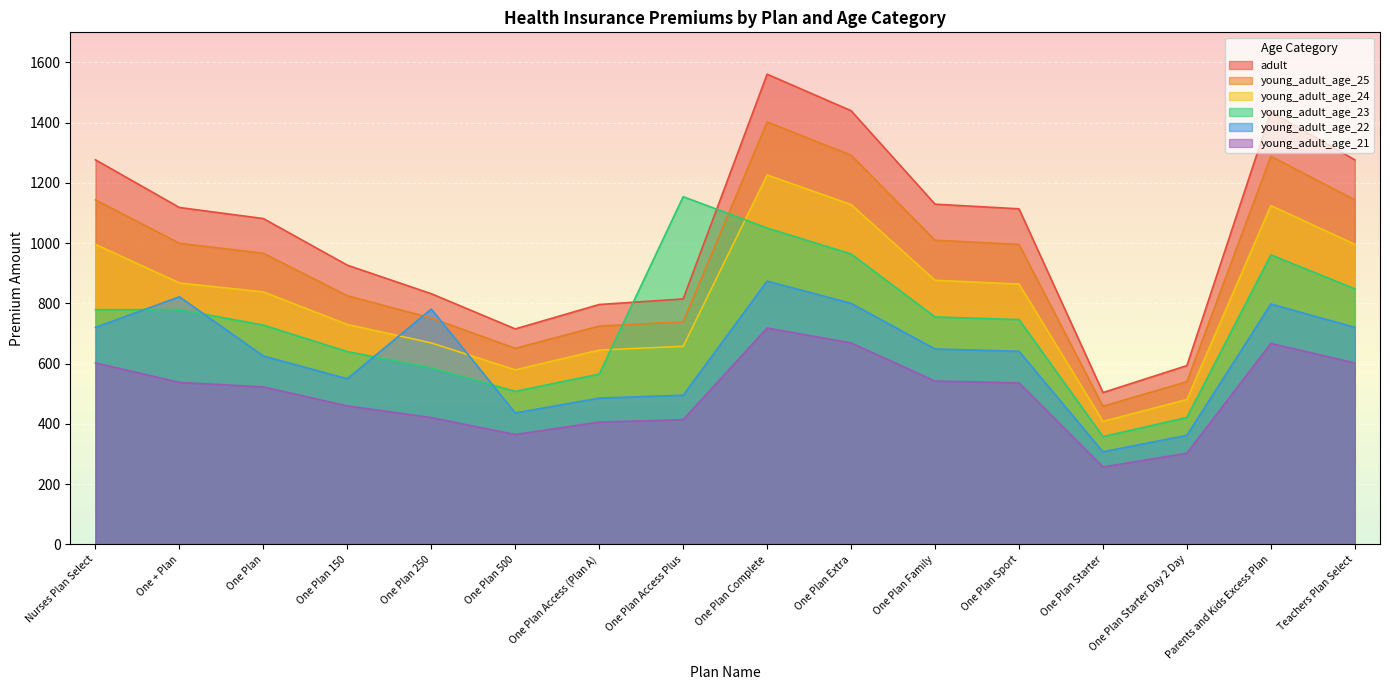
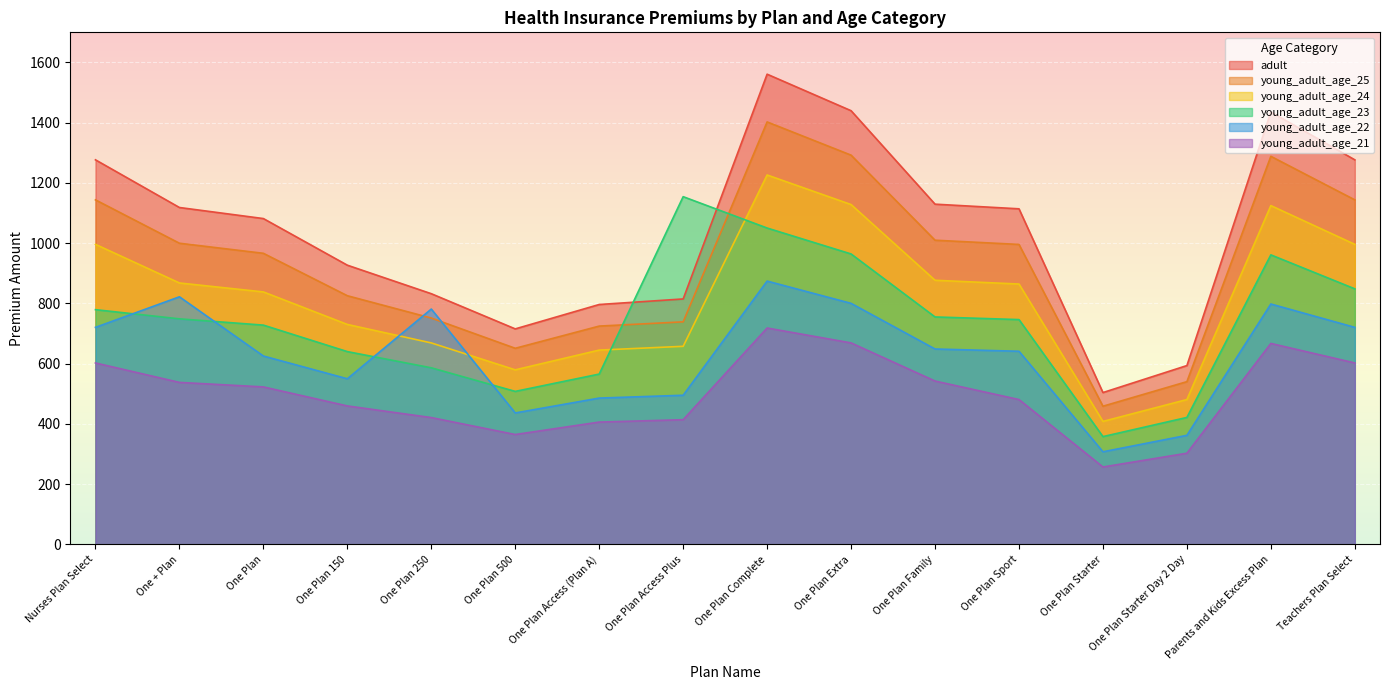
  {
    "young_adult_age_24": {
      "Nurses Plan Select": 1000,
      "One + Plan": 870,
      "One Plan": 840,
      "One Plan 150": 730,
      "One Plan 250": 670,
      "One Plan 500": 580,
      "One Plan Access (Plan A)": 650,
      "One Plan Access Plus": 660,
      "One Plan Complete": 1230,
      "One Plan Extra": 1130,
      "One Plan Family": 880,
      "One Plan Sport": 860,
      "One Plan Starter": 410,
      "One Plan Starter Day 2 Day": 480,
      "Parents and Kids Excess Plan": 1120,
      "Teachers Plan Select": 1000
    },
    "young_adult_age_23": {
      "Nurses Plan Select": 780,
-     "One + Plan": 780,
+     "One + Plan": 750,
      "One Plan": 730,
      "One Plan 150": 640,
      "One Plan 250": 590,
      "One Plan 500": 510,
      "One Plan Access (Plan A)": 570,
      "One Plan Access Plus": 1150,
      "One Plan Complete": 1050,
      "One Plan Extra": 960,
      "One Plan Family": 760,
      "One Plan Sport": 750,
      "One Plan Starter": 360,
      "One Plan Starter Day 2 Day": 420,
      "Parents and Kids Excess Plan": 960,
      "Teachers Plan Select": 850
    },
    "young_adult_age_22": {
      "Nurses Plan Select": 720,
      "One + Plan": 820,
      "One Plan": 630,
      "One Plan 150": 550,
      "One Plan 250": 780,
      "One Plan 500": 440,
      "One Plan Access (Plan A)": 490,
      "One Plan Access Plus": 500,
      "One Plan Complete": 870,
      "One Plan Extra": 800,
      "One Plan Family": 650,
      "One Plan Sport": 640,
      "One Plan Starter": 310,
      "One Plan Starter Day 2 Day": 360,
      "Parents and Kids Excess Plan": 800,
      "Teachers Plan Select": 720
    },
    "young_adult_age_21": {
      "Nurses Plan Select": 600,
      "One + Plan": 540,
      "One Plan": 520,
      "One Plan 150": 460,
      "One Plan 250": 420,
      "One Plan 500": 370,
      "One Plan Access (Plan A)": 410,
      "One Plan Access Plus": 410,
      "One Plan Complete": 720,
      "One Plan Extra": 670,
      "One Plan Family": 540,
-     "One Plan Sport": 540,
+     "One Plan Sport": 480,
      "One Plan Starter": 260,
      "One Plan Starter Day 2 Day": 300,
      "Parents and Kids Excess Plan": 670,
      "Teachers Plan Select": 600
    }
  }
